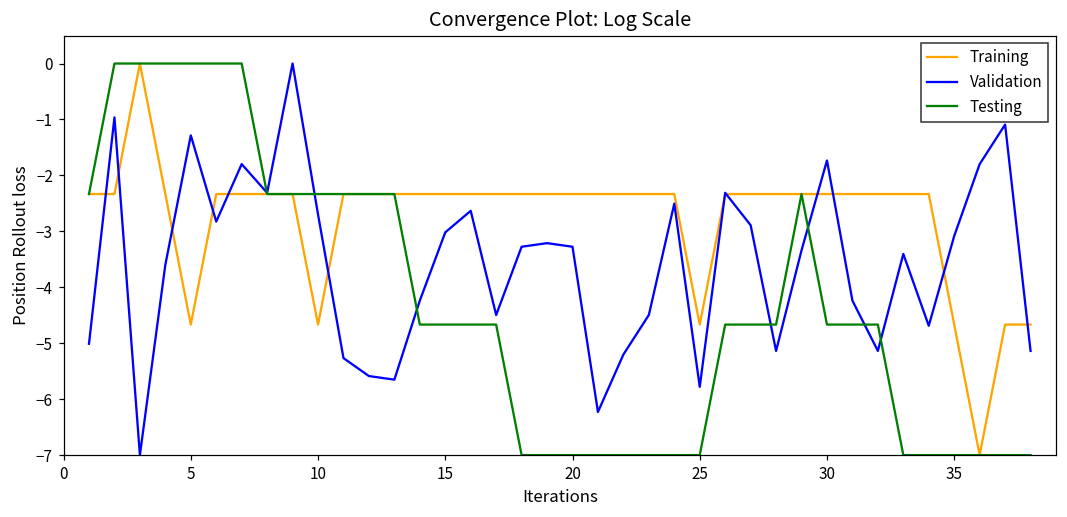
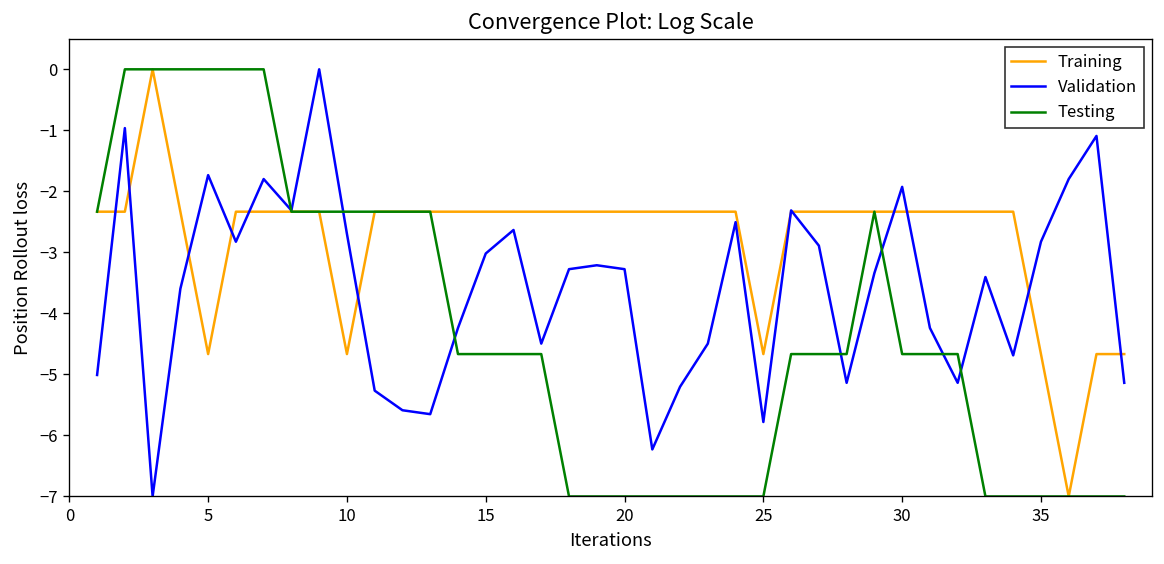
  {
    "Training": {
      "5": -4.7,
      "10": -4.7,
      "15": -2.3,
      "20": -2.3,
      "25": -4.7,
      "30": -2.3,
      "35": -4.7
    },
    "Validation": {
-     "5": -1.3,
+     "5": -1.7,
      "10": -2.7,
      "15": -3.0,
      "20": -3.3,
      "25": -5.8,
-     "30": -1.7,
-     "35": -3.1
+     "30": -1.9,
+     "35": -2.8
    },
    "Testing": {
      "5": 0.0,
      "10": -2.3,
      "15": -4.7,
      "20": -7.0,
      "25": -7.0,
      "30": -4.7,
      "35": -7.0
    }
  }
